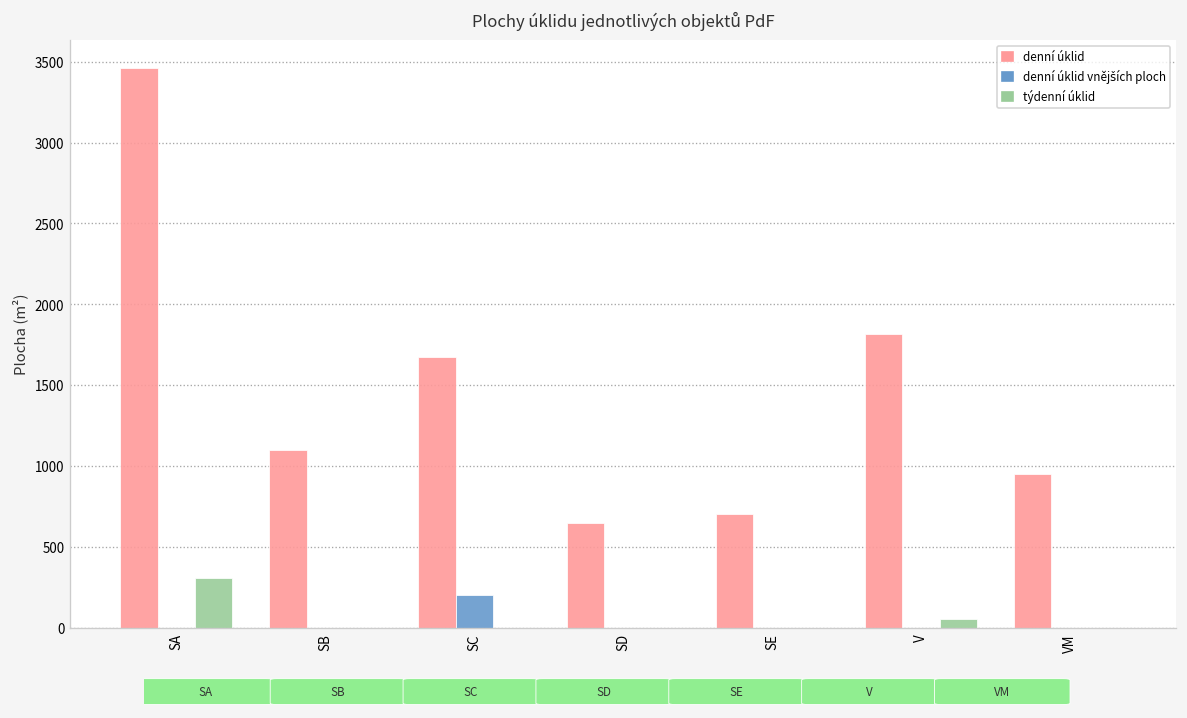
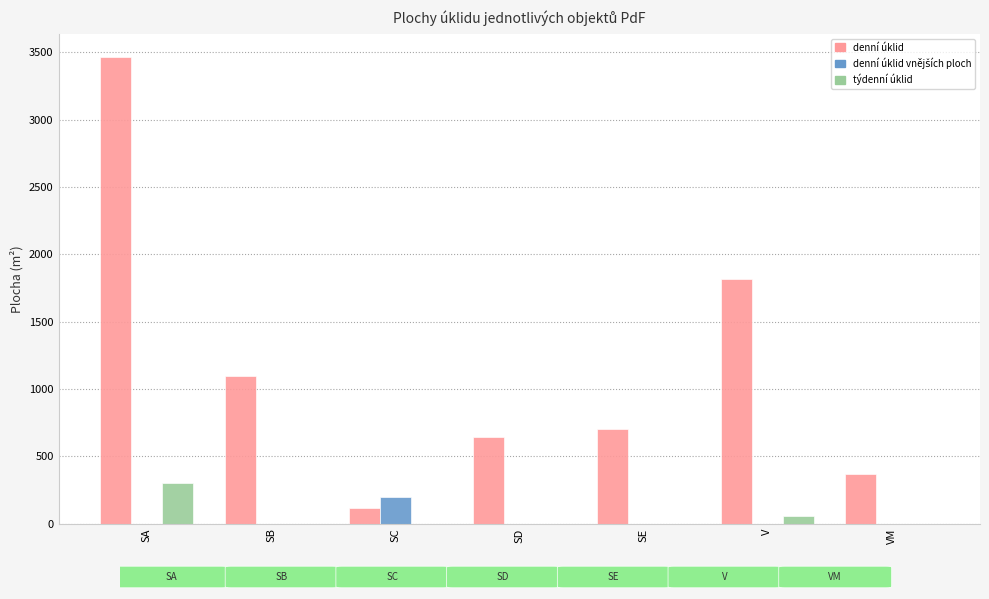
  {
    "denní úklid": {
      "SA": 3460,
      "SB": 1100,
-     "SC": 1670,
+     "SC": 110,
      "SD": 640,
      "SE": 710,
      "V": 1820,
-     "VM": 950
+     "VM": 370
    },
    "denní úklid vnějších ploch": {
      "SA": 0,
      "SB": 0,
      "SC": 200,
      "SD": 0,
      "SE": 0,
      "V": 0,
      "VM": 0
    },
    "týdenní úklid": {
      "SA": 310,
      "SB": 0,
      "SC": 0,
      "SD": 0,
      "SE": 0,
      "V": 50,
      "VM": 0
    }
  }
